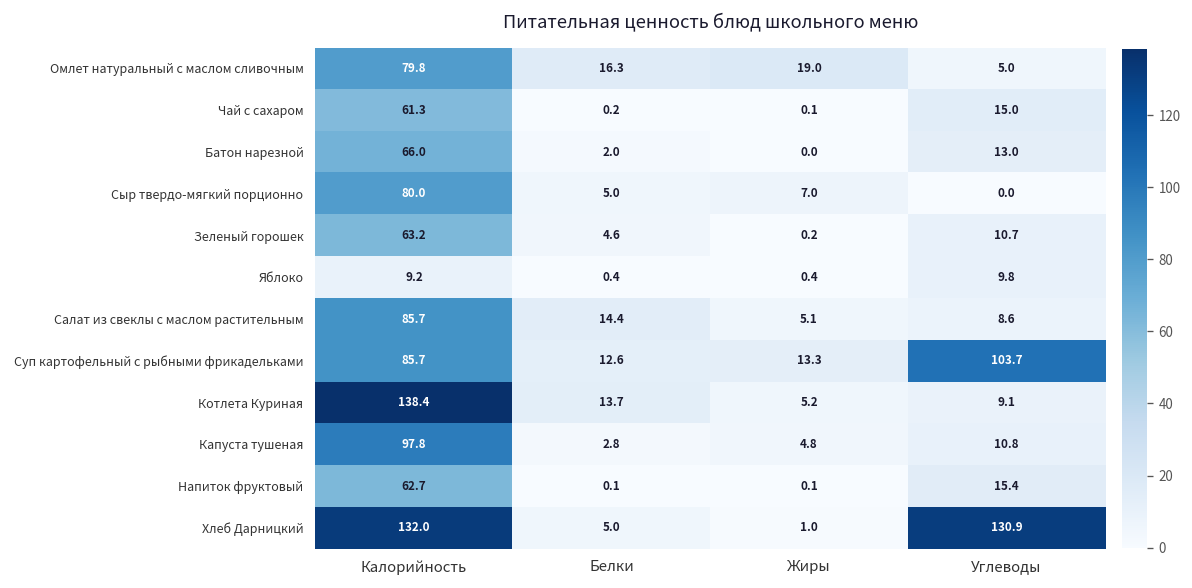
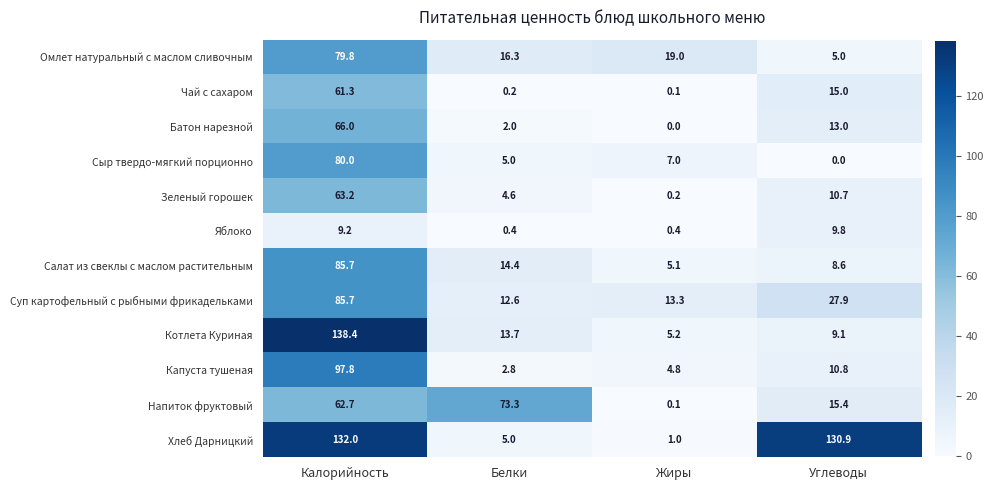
  {
    "Омлет натуральный с маслом сливочным": {
      "Калорийность": 79.8,
      "Белки": 16.3,
      "Жиры": 19.0,
      "Углеводы": 5.0
    },
    "Чай с сахаром": {
      "Калорийность": 61.3,
      "Белки": 0.2,
      "Жиры": 0.1,
      "Углеводы": 15.0
    },
    "Батон нарезной": {
      "Калорийность": 66.0,
      "Белки": 2.0,
      "Жиры": 0.0,
      "Углеводы": 13.0
    },
    "Сыр твердо-мягкий порционно": {
      "Калорийность": 80.0,
      "Белки": 5.0,
      "Жиры": 7.0,
      "Углеводы": 0.0
    },
    "Зеленый горошек": {
      "Калорийность": 63.2,
      "Белки": 4.6,
      "Жиры": 0.2,
      "Углеводы": 10.7
    },
    "Яблоко": {
      "Калорийность": 9.2,
      "Белки": 0.4,
      "Жиры": 0.4,
      "Углеводы": 9.8
    },
    "Салат из свеклы с маслом растительным": {
      "Калорийность": 85.7,
      "Белки": 14.4,
      "Жиры": 5.1,
      "Углеводы": 8.6
    },
    "Суп картофельный с рыбными фрикадельками": {
      "Калорийность": 85.7,
      "Белки": 12.6,
      "Жиры": 13.3,
-     "Углеводы": 103.7
+     "Углеводы": 27.9
    },
    "Котлета Куриная": {
      "Калорийность": 138.4,
      "Белки": 13.7,
      "Жиры": 5.2,
      "Углеводы": 9.1
    },
    "Капуста тушеная": {
      "Калорийность": 97.8,
      "Белки": 2.8,
      "Жиры": 4.8,
      "Углеводы": 10.8
    },
    "Напиток фруктовый": {
      "Калорийность": 62.7,
-     "Белки": 0.1,
+     "Белки": 73.3,
      "Жиры": 0.1,
      "Углеводы": 15.4
    },
    "Хлеб Дарницкий": {
      "Калорийность": 132.0,
      "Белки": 5.0,
      "Жиры": 1.0,
      "Углеводы": 130.9
    }
  }
